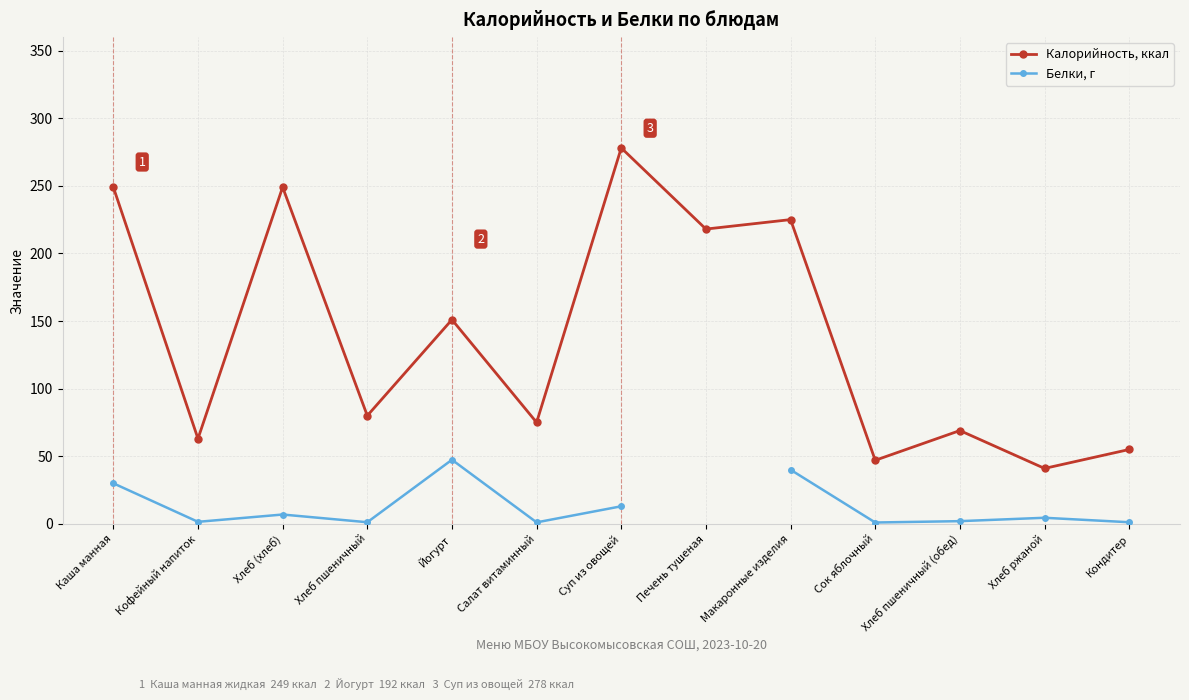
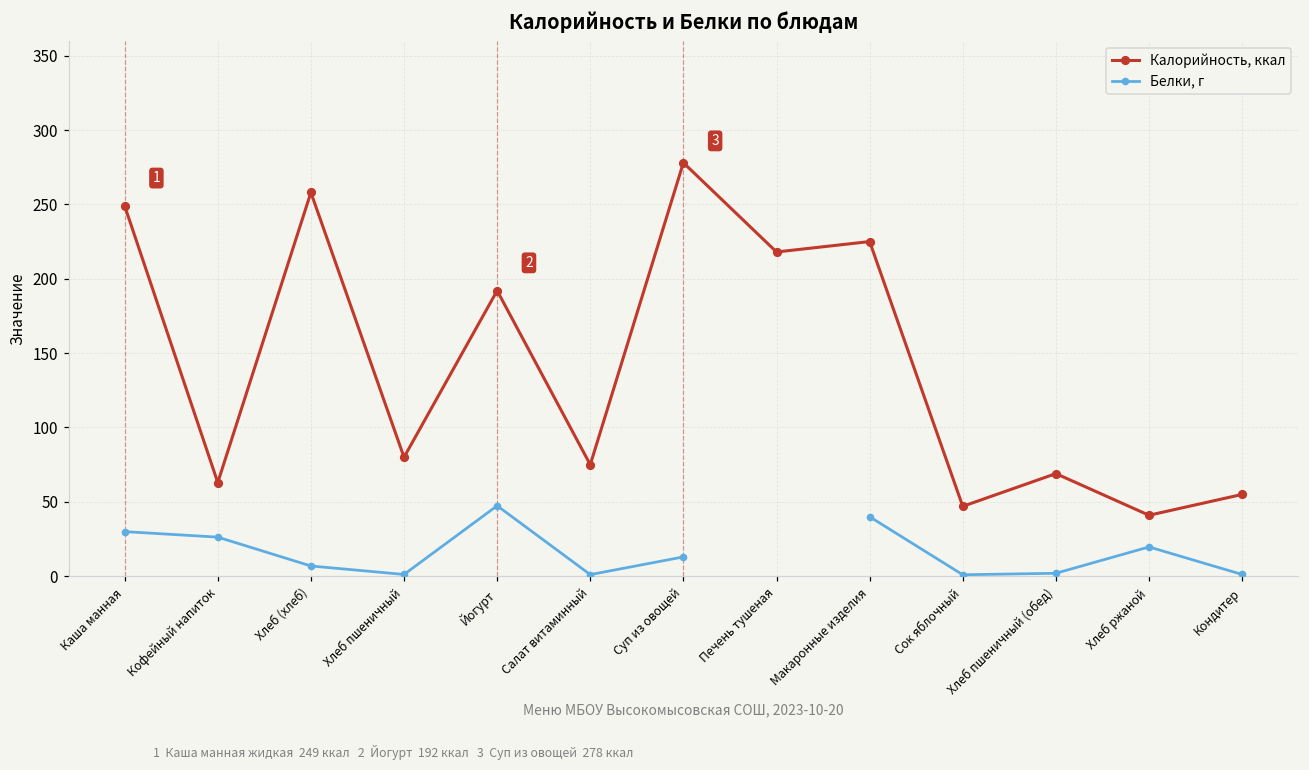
  {
    "Калорийность, ккал": {
      "Каша манная": 249,
      "Кофейный напиток": 63,
-     "Хлеб (хлеб)": 249,
+     "Хлеб (хлеб)": 258,
      "Хлеб пшеничный": 80,
-     "Йогурт": 151,
+     "Йогурт": 192,
      "Салат витаминный": 75,
      "Суп из овощей": 278,
      "Печень тушеная": 218,
      "Макаронные изделия": 225,
      "Сок яблочный": 47,
      "Хлеб пшеничный (обед)": 69,
      "Хлеб ржаной": 41,
      "Кондитер": 55
    },
    "Белки, г": {
      "Каша манная": 30,
-     "Кофейный напиток": 2,
+     "Кофейный напиток": 26,
      "Хлеб (хлеб)": 7,
      "Хлеб пшеничный": 1,
      "Йогурт": 47,
      "Салат витаминный": 1,
      "Суп из овощей": 13,
      "Макаронные изделия": 40,
      "Сок яблочный": 1,
      "Хлеб пшеничный (обед)": 2,
-     "Хлеб ржаной": 5,
+     "Хлеб ржаной": 20,
      "Кондитер": 1
    }
  }
